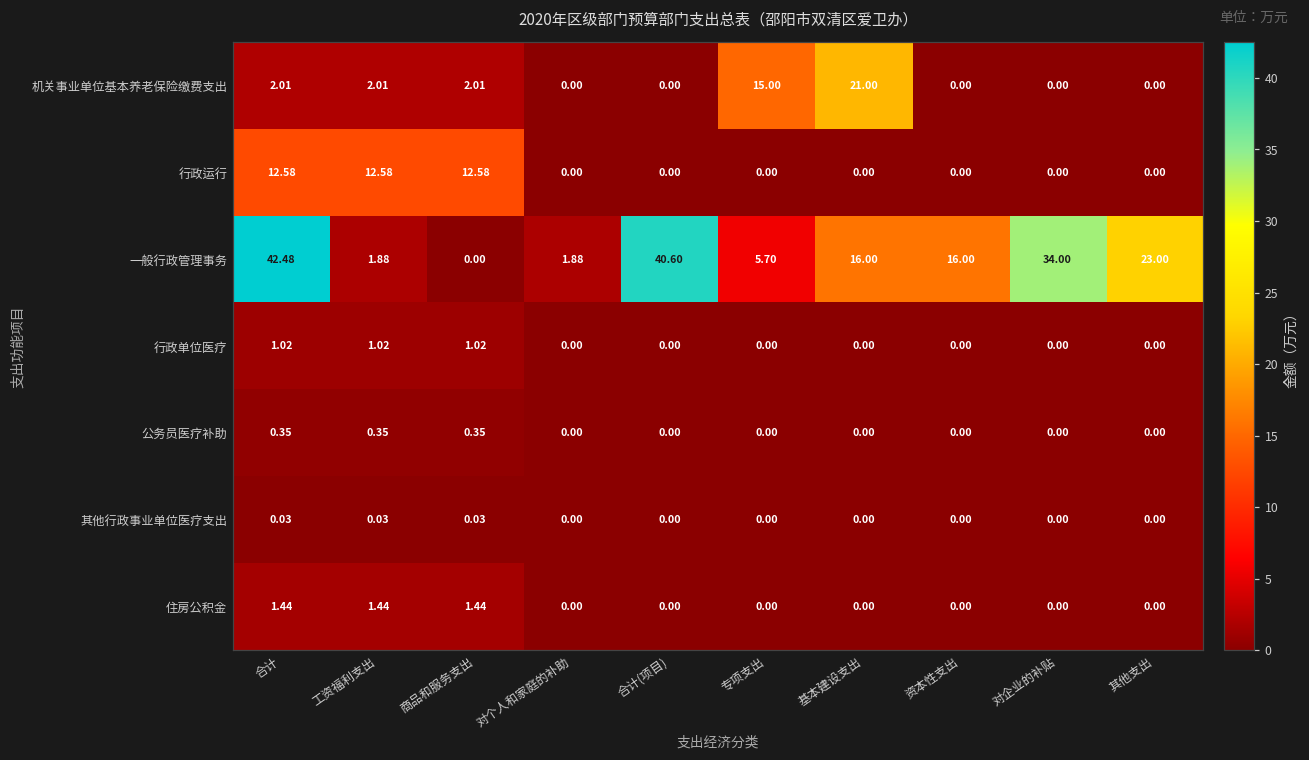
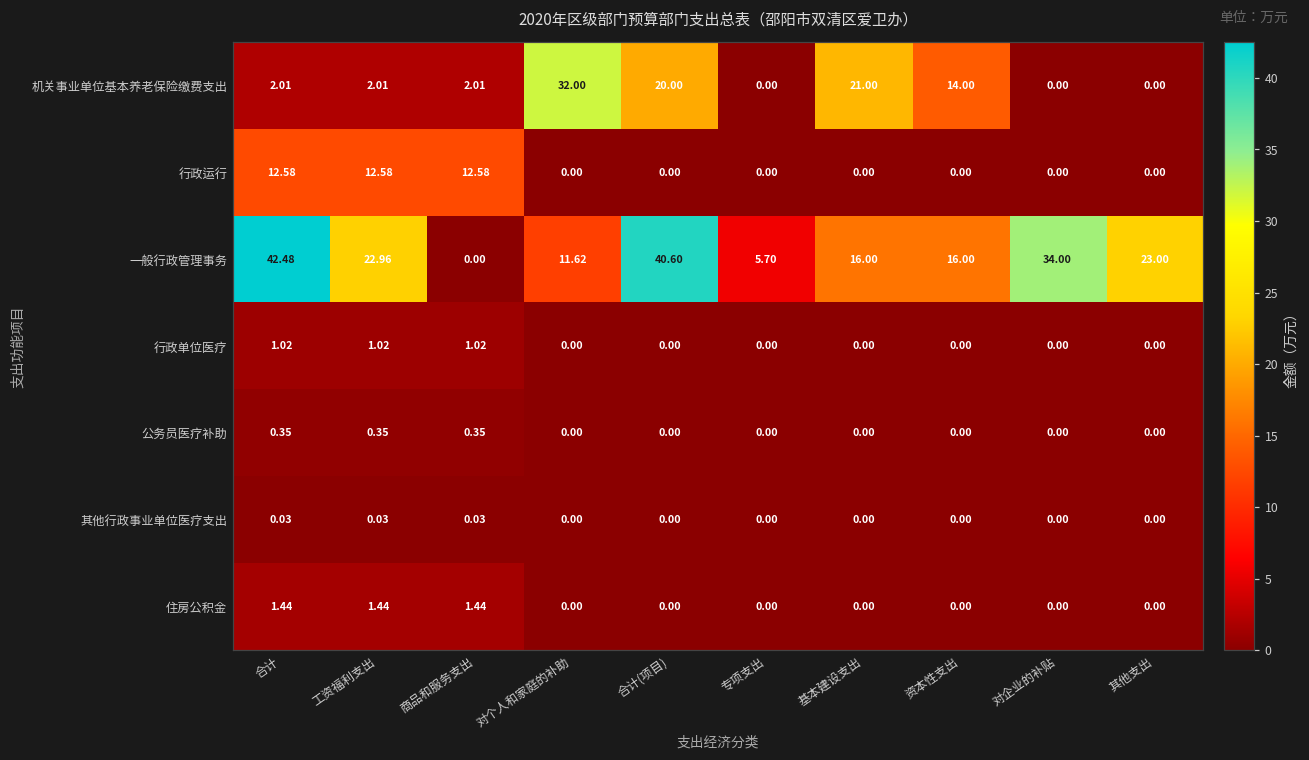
  {
    "机关事业单位基本养老保险缴费支出": {
      "合计": 2.01,
      "工资福利支出": 2.01,
      "商品和服务支出": 2.01,
-     "对个人和家庭的补助": 0.00,
-     "合计(项目)": 0.00,
-     "专项支出": 15.00,
+     "对个人和家庭的补助": 32.00,
+     "合计(项目)": 20.00,
+     "专项支出": 0.00,
      "基本建设支出": 21.00,
-     "资本性支出": 0.00,
+     "资本性支出": 14.00,
      "对企业的补贴": 0.00,
      "其他支出": 0.00
    },
    "行政运行": {
      "合计": 12.58,
      "工资福利支出": 12.58,
      "商品和服务支出": 12.58,
      "对个人和家庭的补助": 0.00,
      "合计(项目)": 0.00,
      "专项支出": 0.00,
      "基本建设支出": 0.00,
      "资本性支出": 0.00,
      "对企业的补贴": 0.00,
      "其他支出": 0.00
    },
    "一般行政管理事务": {
      "合计": 42.48,
-     "工资福利支出": 1.88,
+     "工资福利支出": 22.96,
      "商品和服务支出": 0.00,
-     "对个人和家庭的补助": 1.88,
+     "对个人和家庭的补助": 11.62,
      "合计(项目)": 40.60,
      "专项支出": 5.70,
      "基本建设支出": 16.00,
      "资本性支出": 16.00,
      "对企业的补贴": 34.00,
      "其他支出": 23.00
    },
    "行政单位医疗": {
      "合计": 1.02,
      "工资福利支出": 1.02,
      "商品和服务支出": 1.02,
      "对个人和家庭的补助": 0.00,
      "合计(项目)": 0.00,
      "专项支出": 0.00,
      "基本建设支出": 0.00,
      "资本性支出": 0.00,
      "对企业的补贴": 0.00,
      "其他支出": 0.00
    },
    "公务员医疗补助": {
      "合计": 0.35,
      "工资福利支出": 0.35,
      "商品和服务支出": 0.35,
      "对个人和家庭的补助": 0.00,
      "合计(项目)": 0.00,
      "专项支出": 0.00,
      "基本建设支出": 0.00,
      "资本性支出": 0.00,
      "对企业的补贴": 0.00,
      "其他支出": 0.00
    },
    "其他行政事业单位医疗支出": {
      "合计": 0.03,
      "工资福利支出": 0.03,
      "商品和服务支出": 0.03,
      "对个人和家庭的补助": 0.00,
      "合计(项目)": 0.00,
      "专项支出": 0.00,
      "基本建设支出": 0.00,
      "资本性支出": 0.00,
      "对企业的补贴": 0.00,
      "其他支出": 0.00
    },
    "住房公积金": {
      "合计": 1.44,
      "工资福利支出": 1.44,
      "商品和服务支出": 1.44,
      "对个人和家庭的补助": 0.00,
      "合计(项目)": 0.00,
      "专项支出": 0.00,
      "基本建设支出": 0.00,
      "资本性支出": 0.00,
      "对企业的补贴": 0.00,
      "其他支出": 0.00
    }
  }
